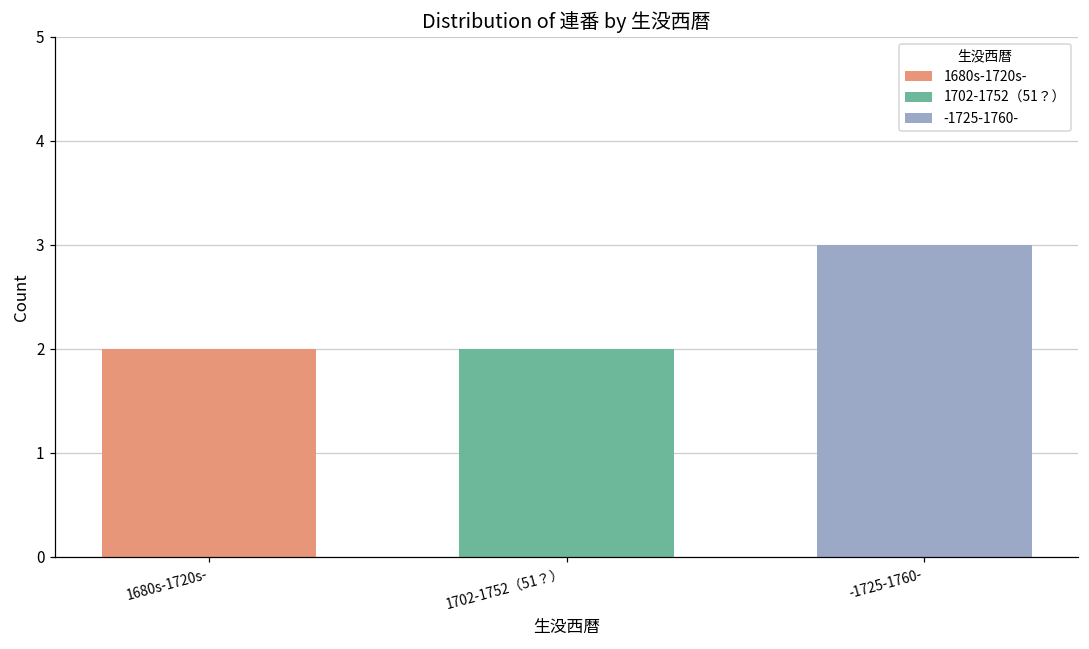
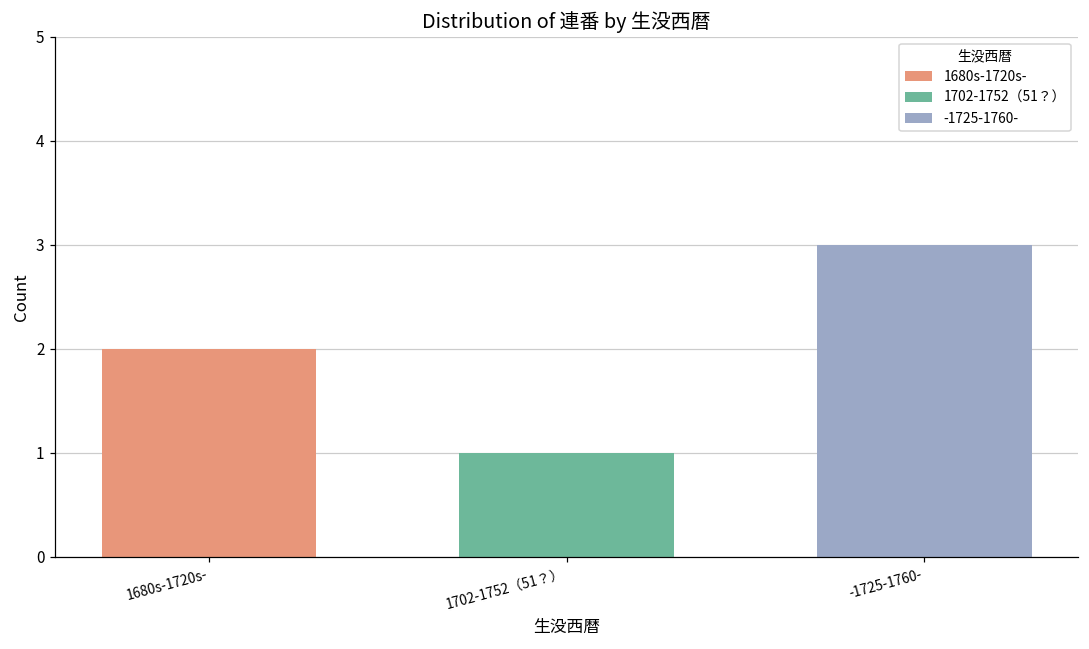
  {
    "1680s-1720s-": 2,
-   "1702-1752（51？）": 2,
+   "1702-1752（51？）": 1,
    "-1725-1760-": 3
  }
